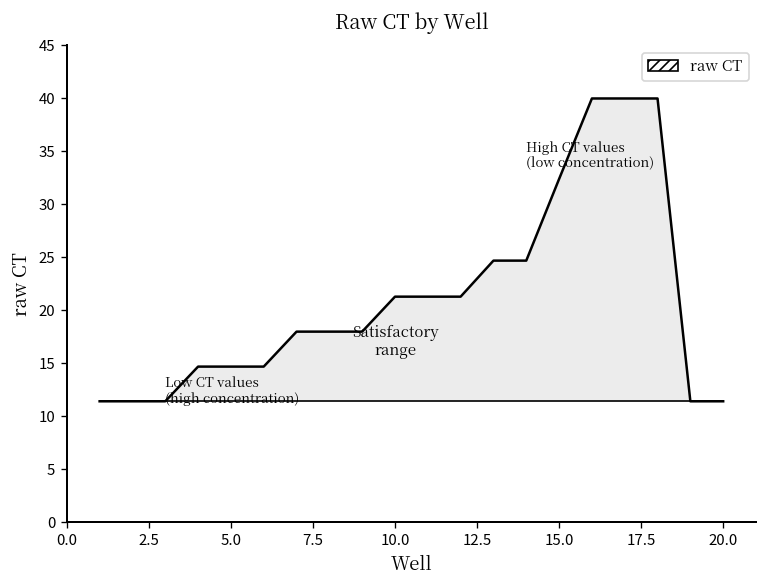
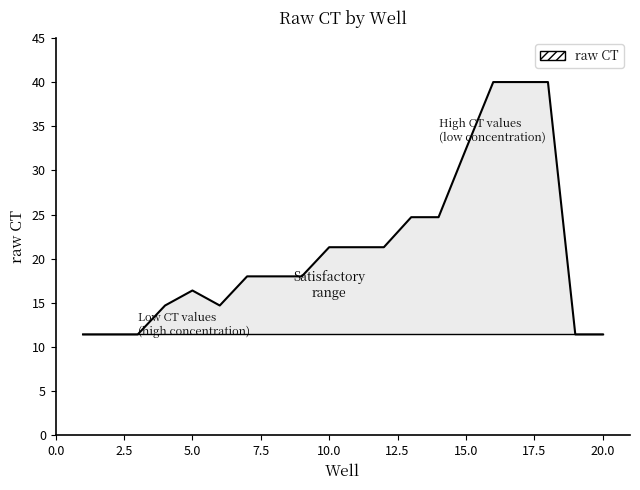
  {
    "raw CT": {
-     "5.0": 15,
+     "5.0": 16,
      "10.0": 21,
      "15.0": 32
    }
  }
